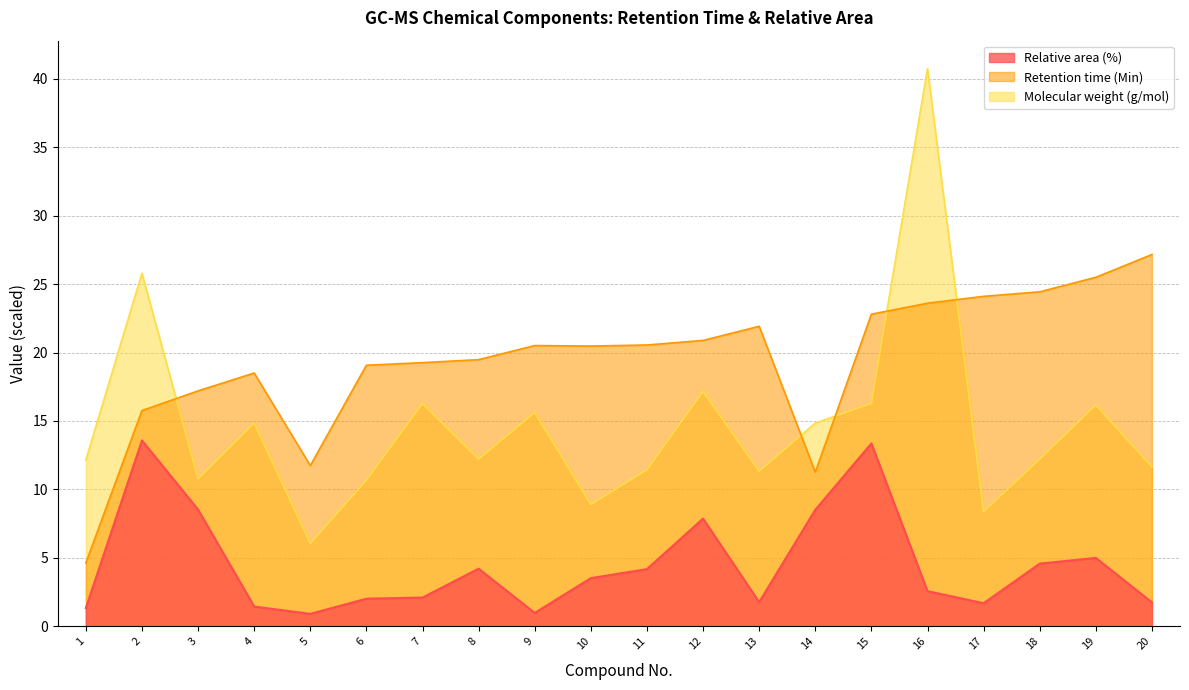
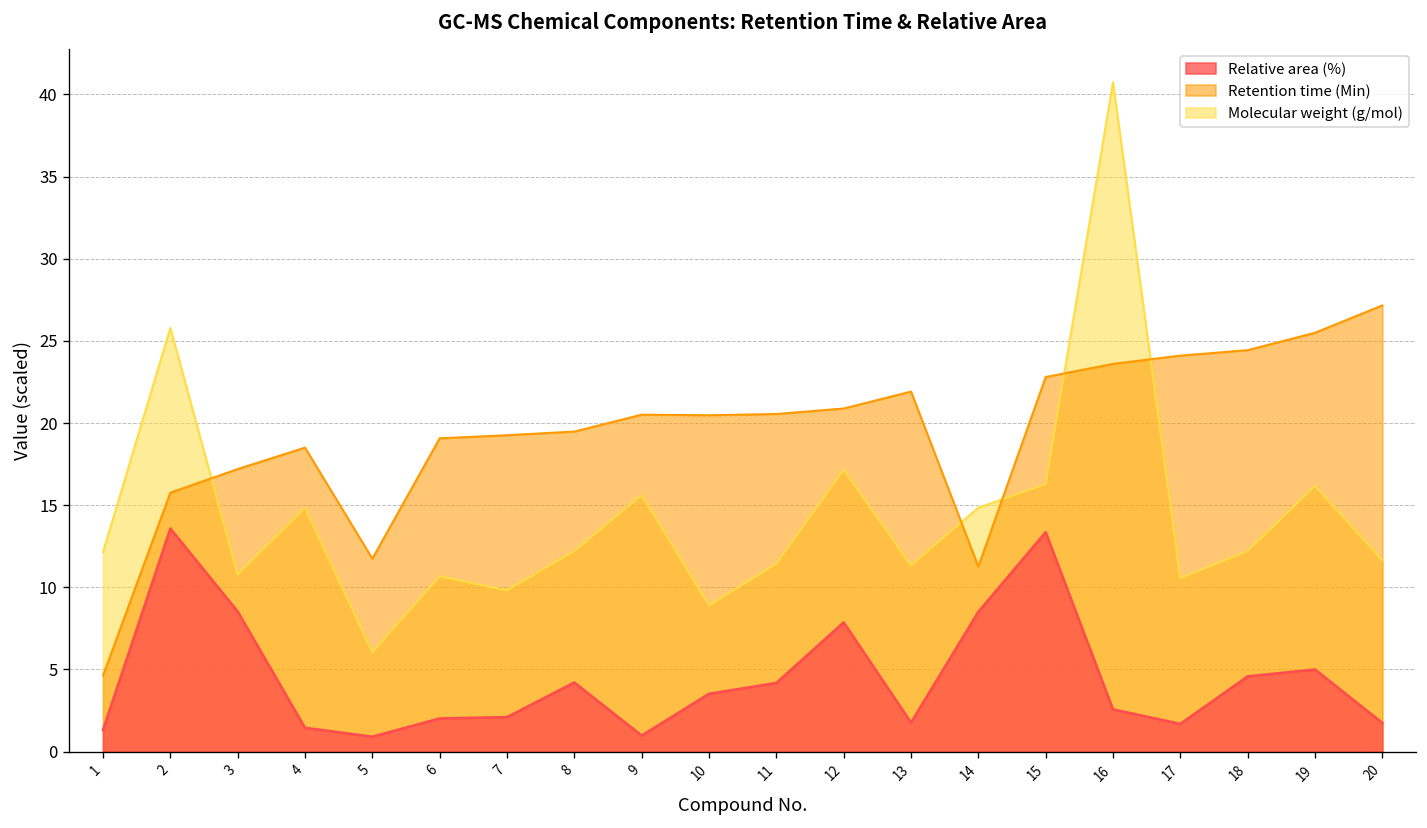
  {
    "Molecular weight (g/mol)": {
      "1": 12.1,
      "2": 25.8,
      "3": 10.8,
      "4": 14.8,
      "5": 6.0,
      "6": 10.7,
-     "7": 16.3,
+     "7": 9.8,
      "8": 12.2,
      "9": 15.6,
      "10": 8.9,
      "11": 11.4,
      "12": 17.2,
      "13": 11.3,
      "14": 14.8,
      "15": 16.3,
      "16": 40.7,
-     "17": 8.4,
+     "17": 10.6,
      "18": 12.2,
      "19": 16.2,
      "20": 11.7
    },
    "Retention time (Min)": {
      "1": 4.6,
      "2": 15.8,
      "3": 17.2,
      "4": 18.5,
      "5": 11.7,
      "6": 19.1,
      "7": 19.3,
      "8": 19.5,
      "9": 20.5,
      "10": 20.5,
      "11": 20.5,
      "12": 20.9,
      "13": 21.9,
      "14": 11.3,
      "15": 22.8,
      "16": 23.6,
      "17": 24.1,
      "18": 24.4,
      "19": 25.5,
      "20": 27.2
    },
    "Relative area (%)": {
      "1": 1.3,
      "2": 13.6,
      "3": 8.5,
      "4": 1.5,
      "5": 0.9,
      "6": 2.0,
      "7": 2.1,
      "8": 4.2,
      "9": 1.0,
      "10": 3.5,
      "11": 4.2,
      "12": 7.9,
      "13": 1.8,
      "14": 8.5,
      "15": 13.4,
      "16": 2.6,
      "17": 1.7,
      "18": 4.6,
      "19": 5.0,
      "20": 1.8
    }
  }
